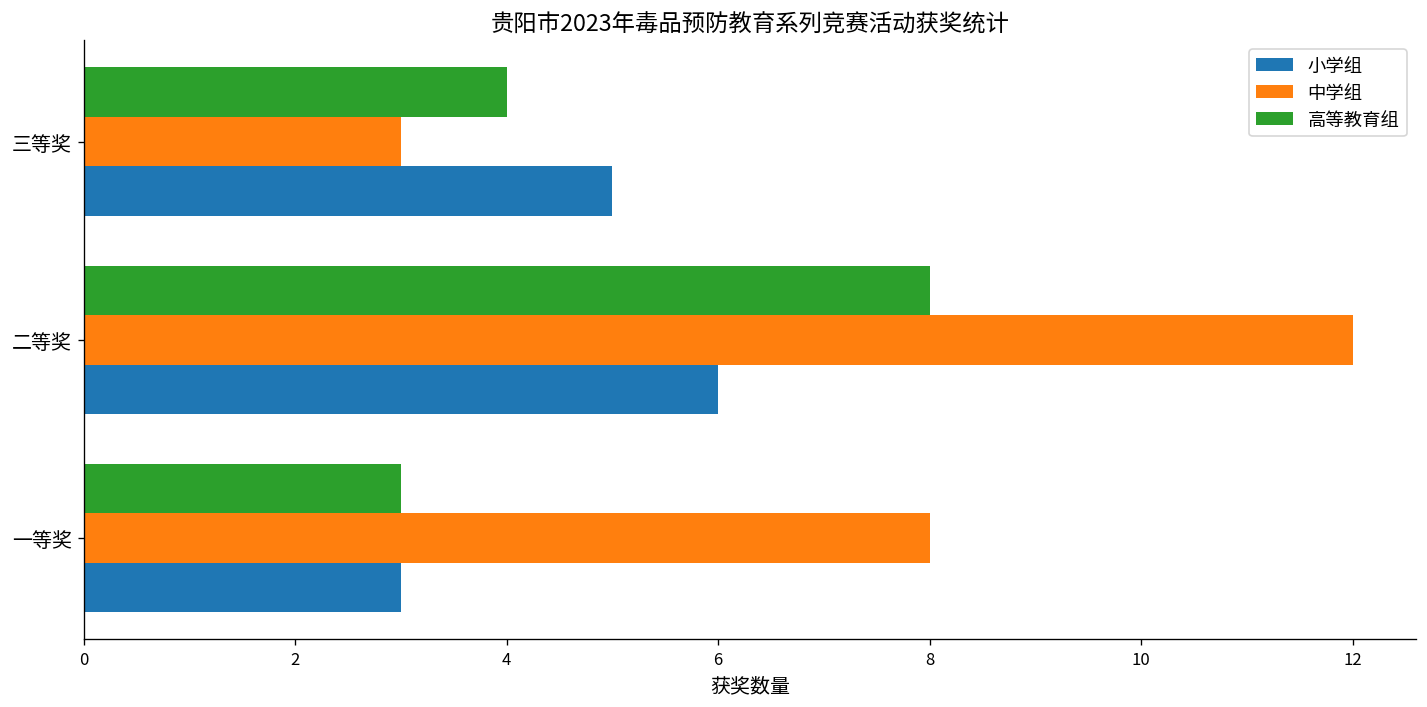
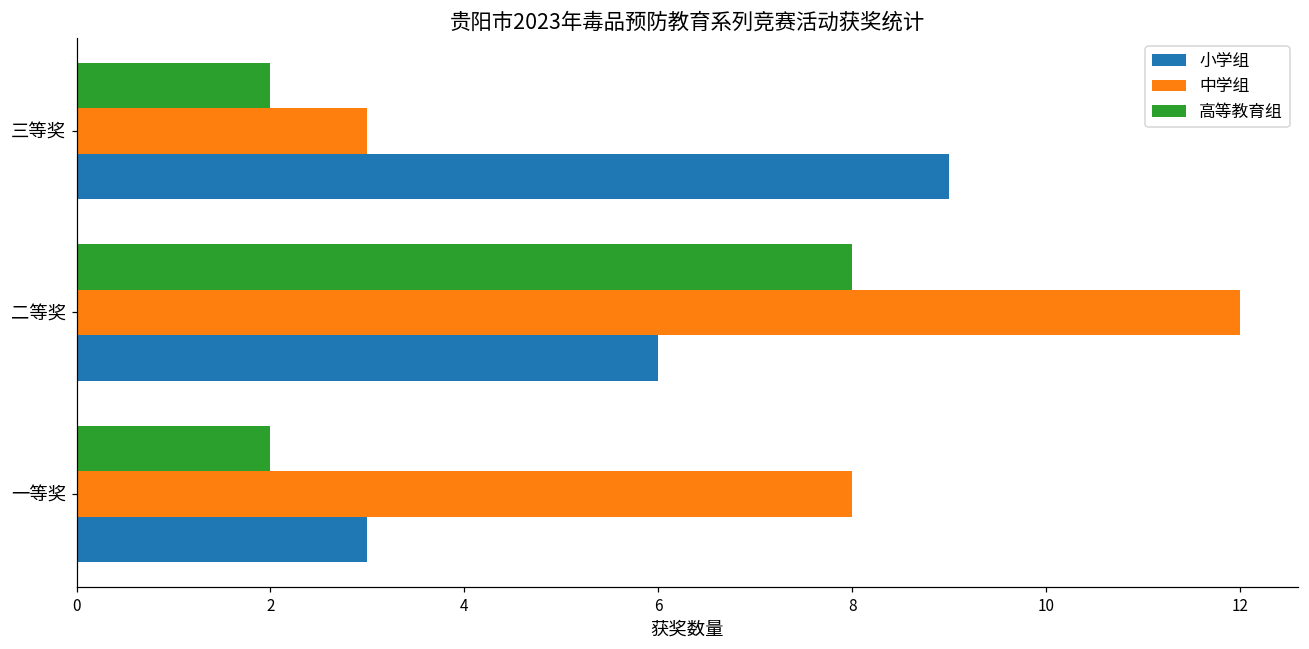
  {
    "小学组": {
-     "三等奖": 5,
+     "三等奖": 9,
      "二等奖": 6,
      "一等奖": 3
    },
    "中学组": {
      "三等奖": 3,
      "二等奖": 12,
      "一等奖": 8
    },
    "高等教育组": {
-     "三等奖": 4,
+     "三等奖": 2,
      "二等奖": 8,
-     "一等奖": 3
+     "一等奖": 2
    }
  }
